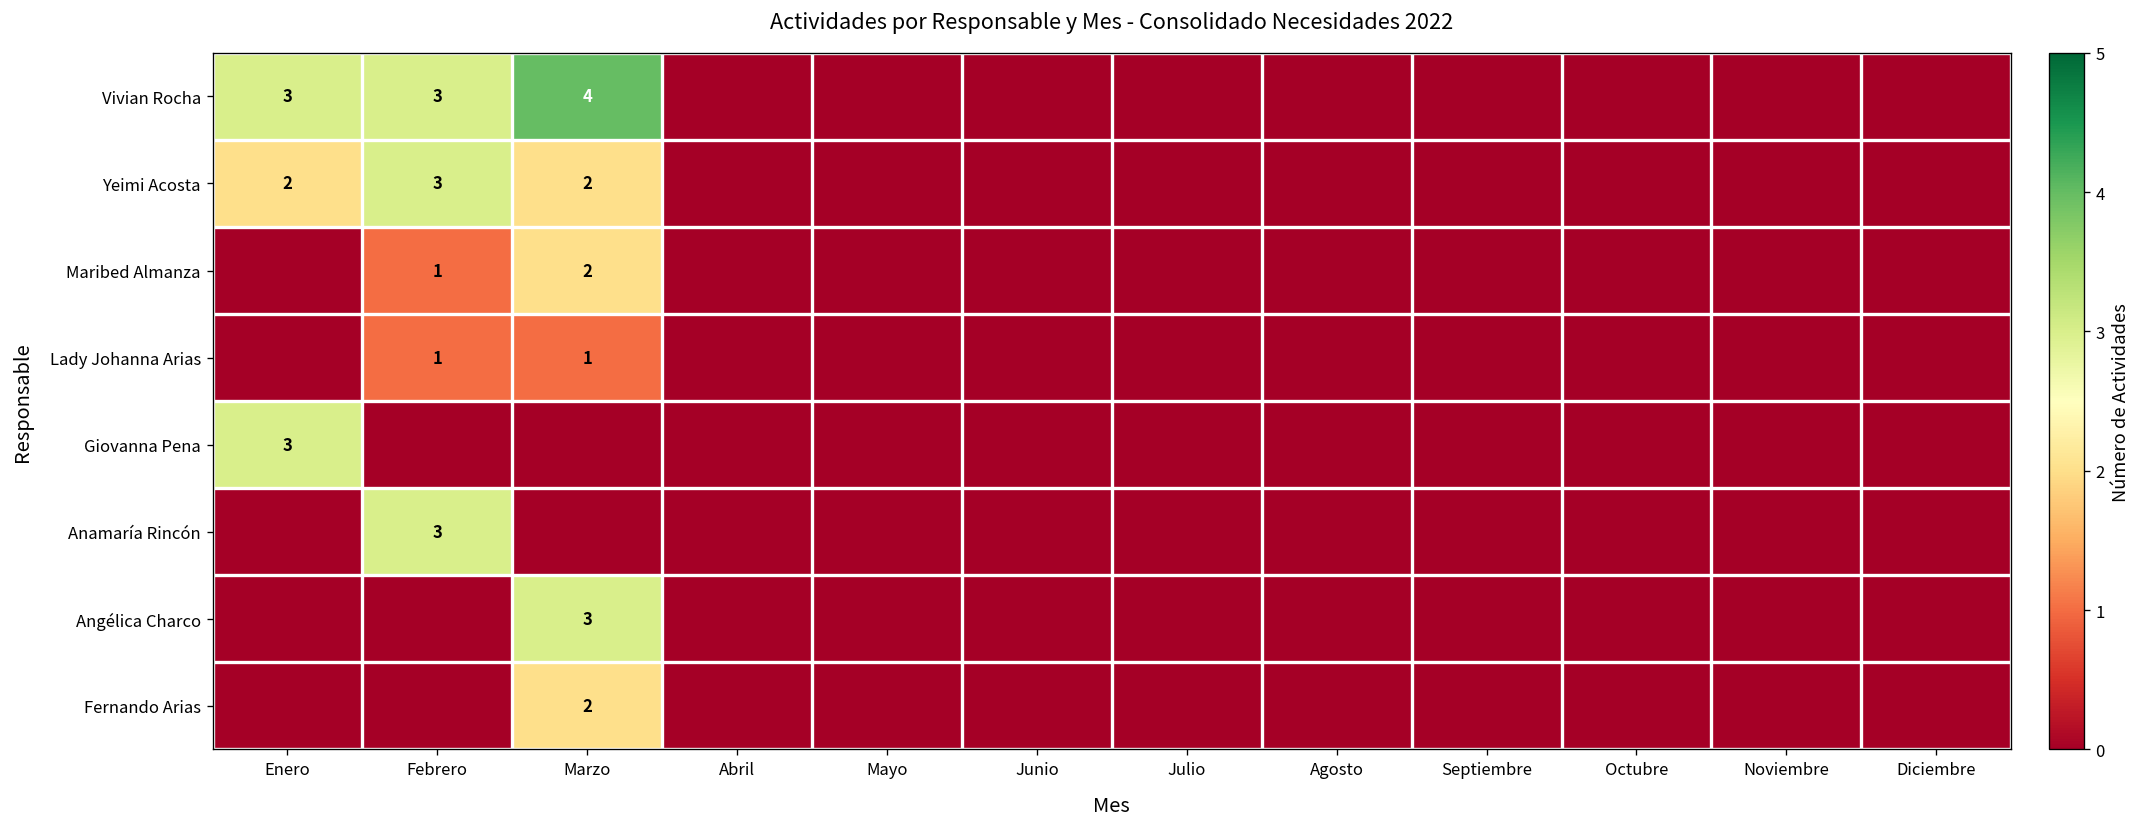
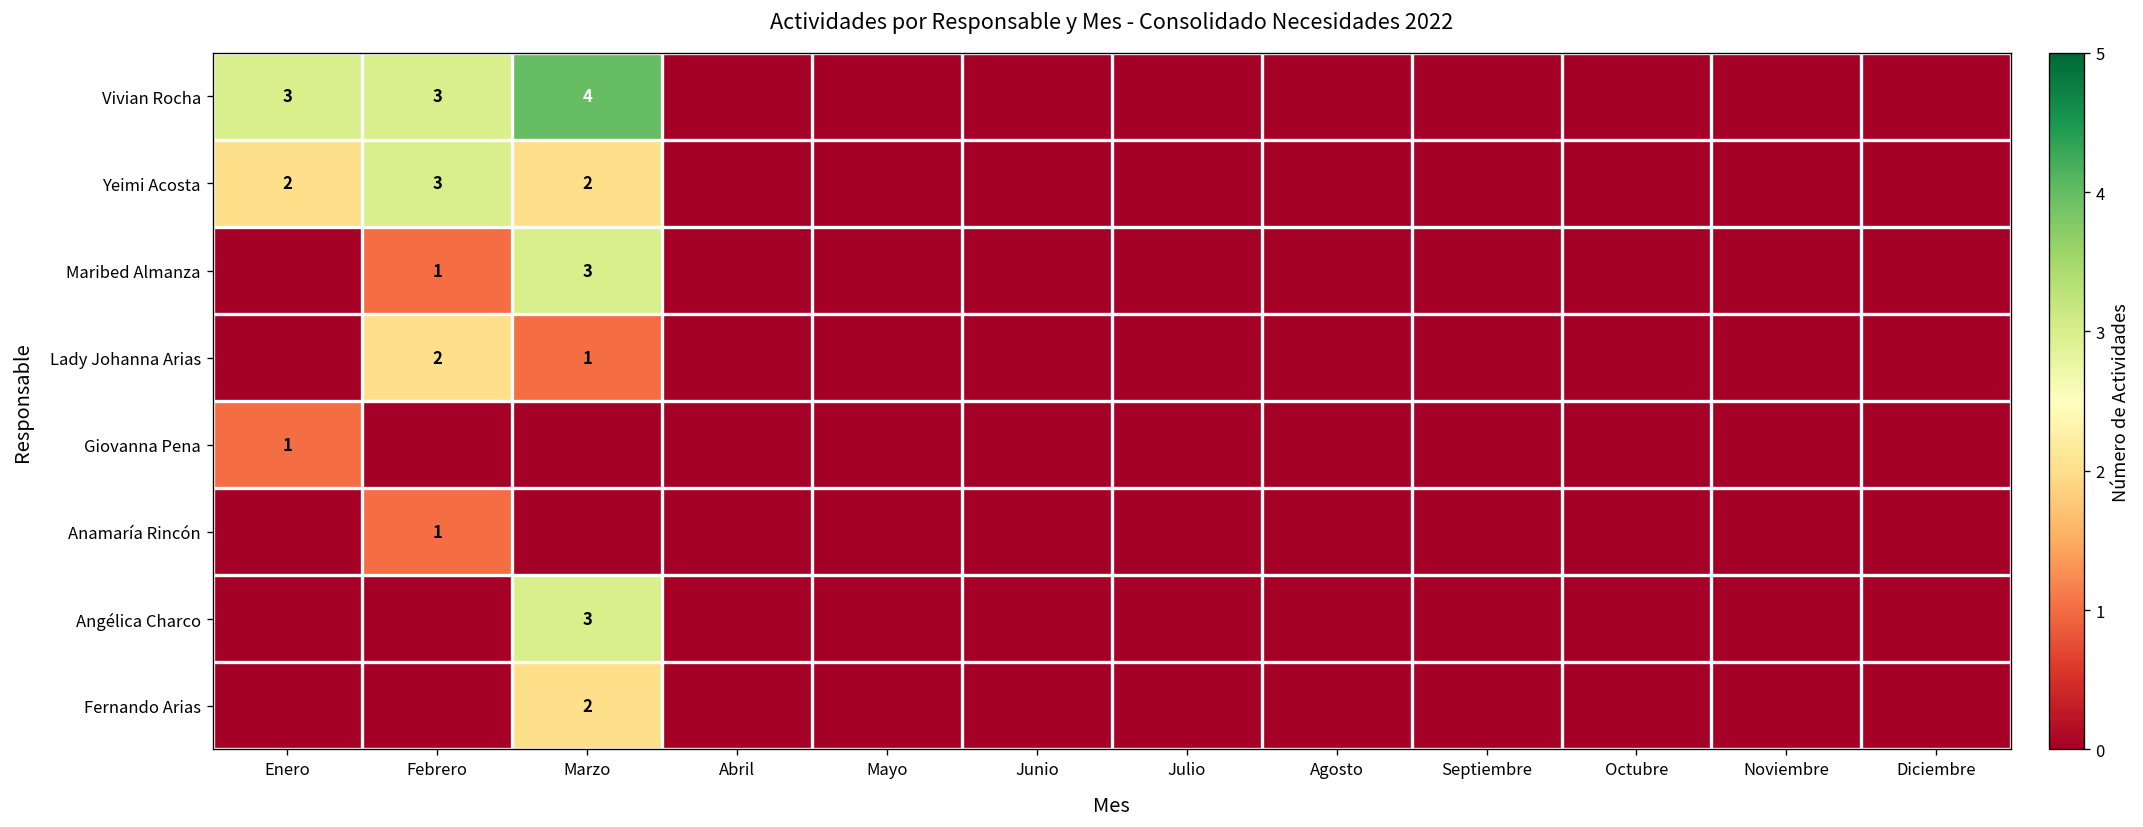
  {
    "Vivian Rocha": {
      "Enero": 3,
      "Febrero": 3,
      "Marzo": 4
    },
    "Yeimi Acosta": {
      "Enero": 2,
      "Febrero": 3,
      "Marzo": 2
    },
    "Maribed Almanza": {
      "Febrero": 1,
-     "Marzo": 2
+     "Marzo": 3
    },
    "Lady Johanna Arias": {
-     "Febrero": 1,
+     "Febrero": 2,
      "Marzo": 1
    },
    "Giovanna Pena": {
-     "Enero": 3
+     "Enero": 1
    },
    "Anamaría Rincón": {
-     "Febrero": 3
+     "Febrero": 1
    },
    "Angélica Charco": {
      "Marzo": 3
    },
    "Fernando Arias": {
      "Marzo": 2
    }
  }
